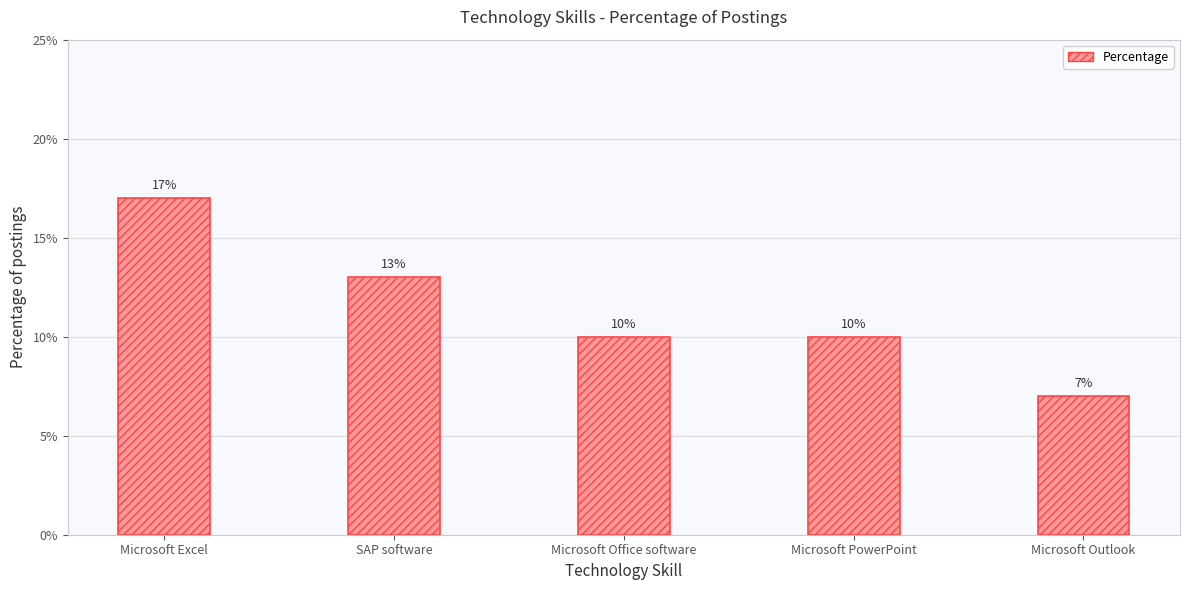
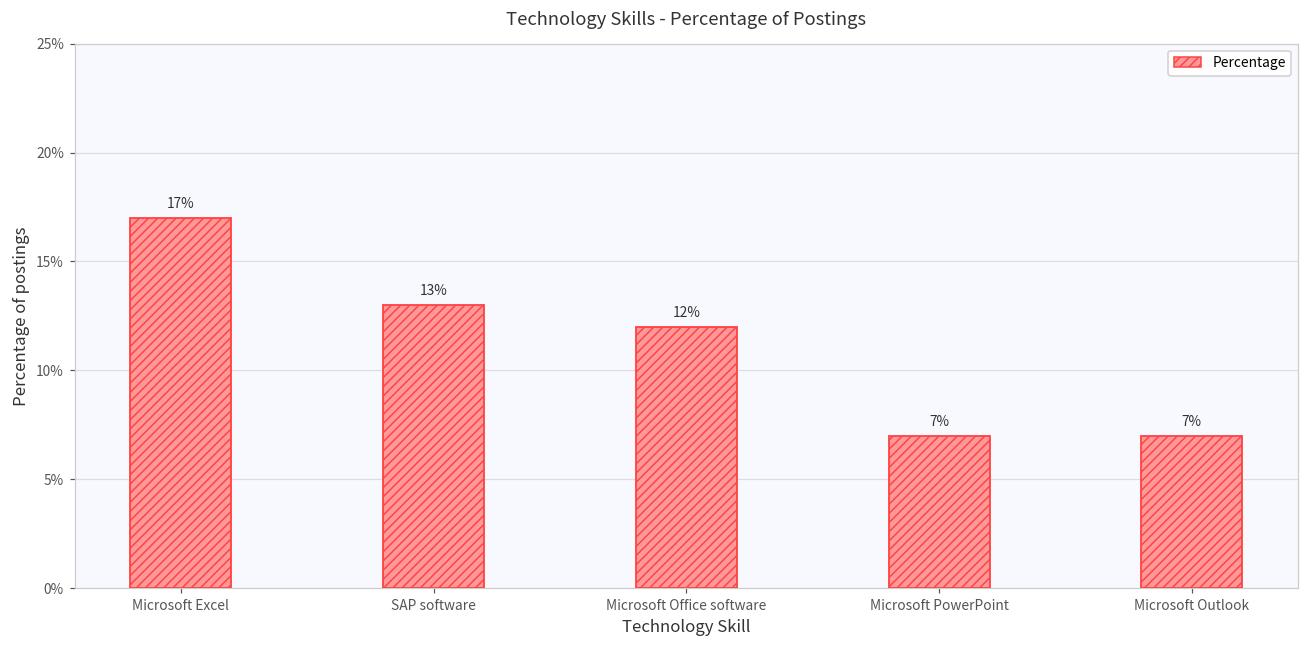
  {
    "Microsoft Excel": "17%",
    "SAP software": "13%",
-   "Microsoft Office software": "10%",
-   "Microsoft PowerPoint": "10%",
+   "Microsoft Office software": "12%",
+   "Microsoft PowerPoint": "7%",
    "Microsoft Outlook": "7%"
  }
